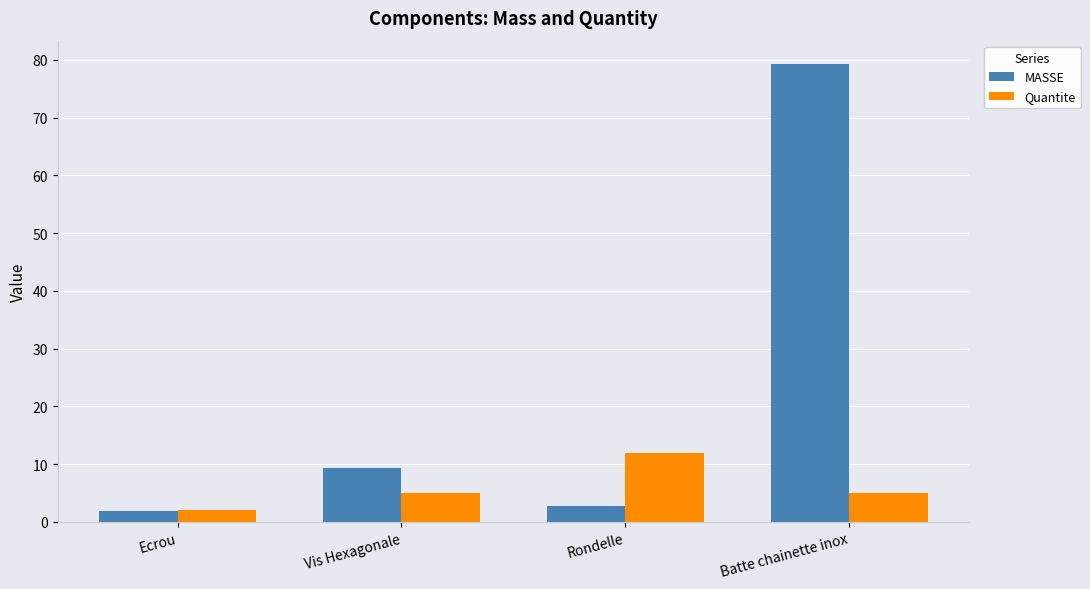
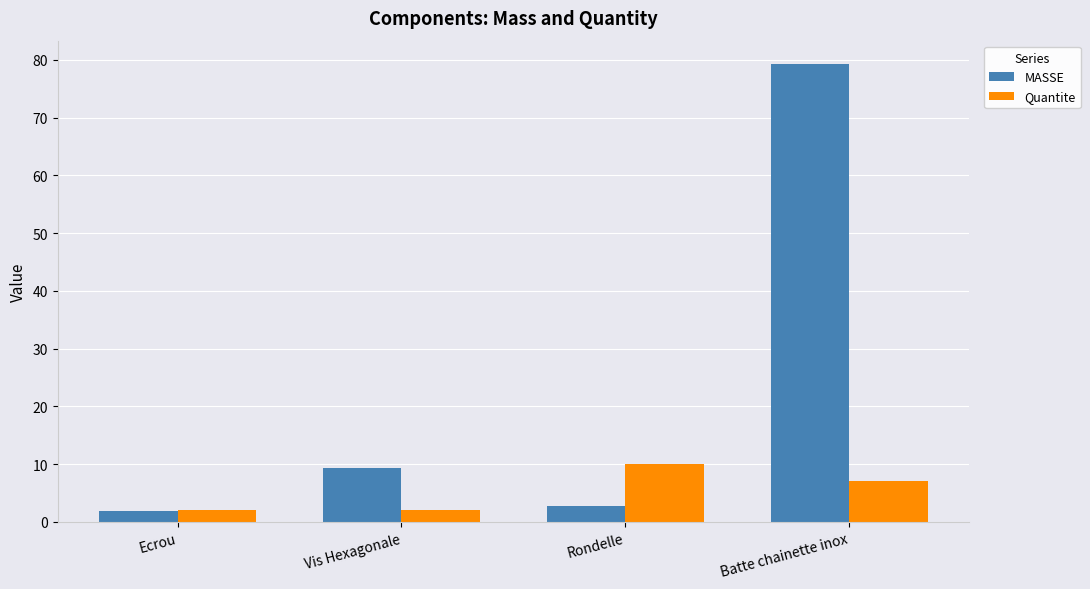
  {
    "MASSE": {
      "Ecrou": 2,
      "Vis Hexagonale": 9,
      "Rondelle": 3,
      "Batte chainette inox": 79
    },
    "Quantite": {
      "Ecrou": 2,
-     "Vis Hexagonale": 5,
-     "Rondelle": 12,
-     "Batte chainette inox": 5
+     "Vis Hexagonale": 2,
+     "Rondelle": 10,
+     "Batte chainette inox": 7
    }
  }
